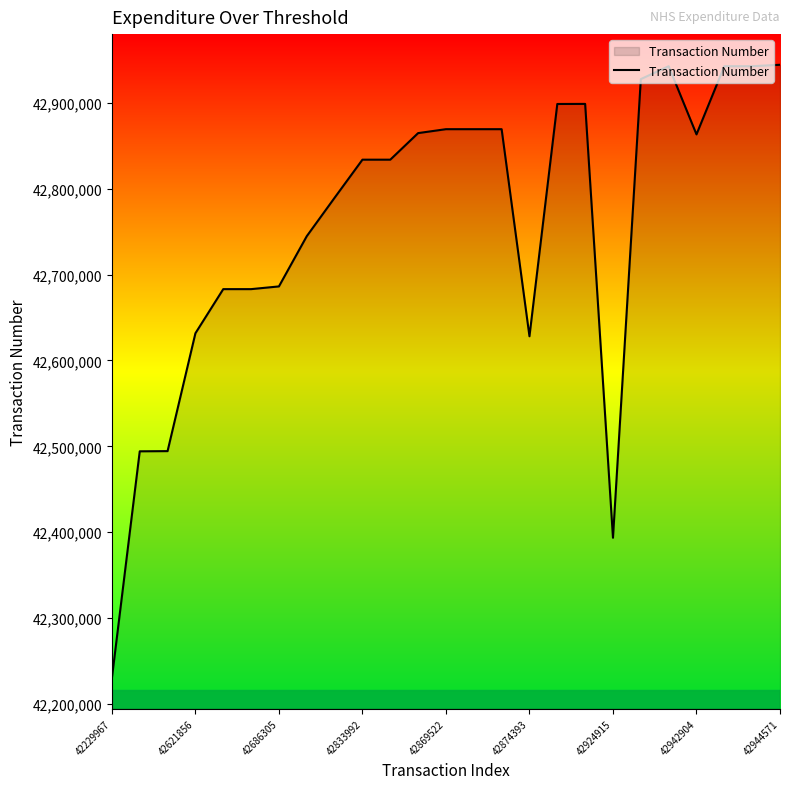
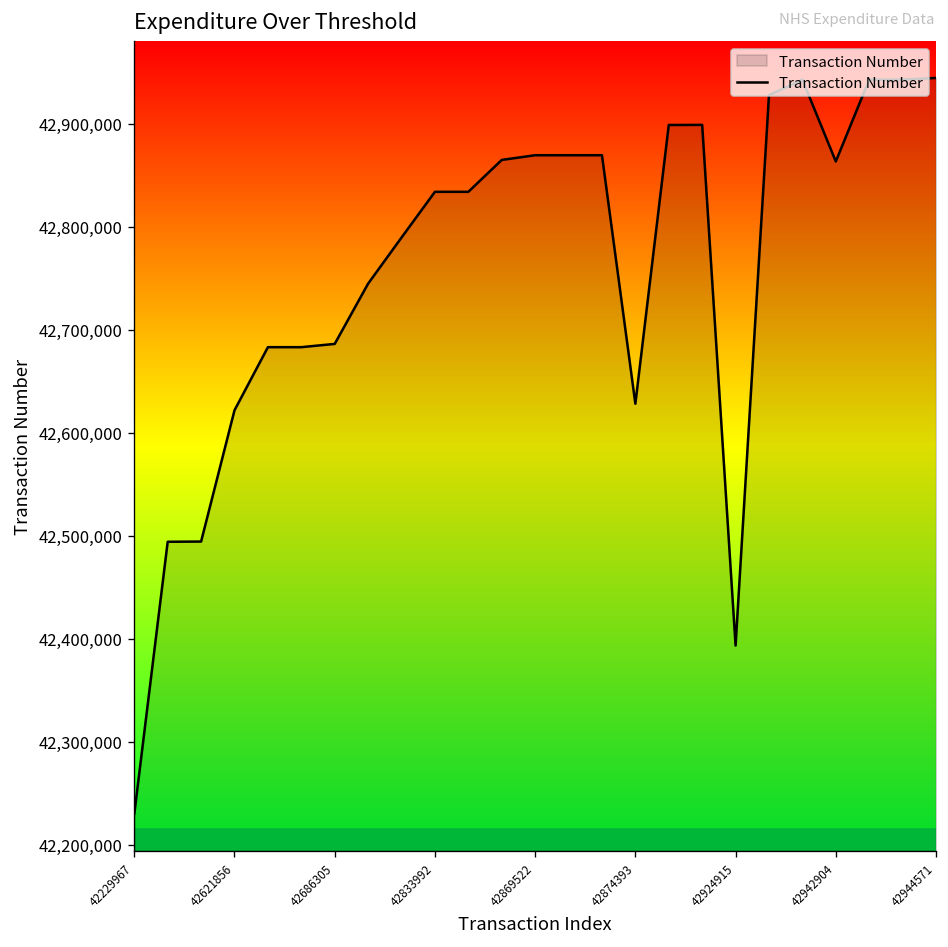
  {
    "42229967": "42,230,000",
-   "42621856": "42,630,000",
+   "42621856": "42,620,000",
    "42686305": "42,690,000",
    "42833992": "42,830,000",
    "42869522": "42,870,000",
    "42874393": "42,630,000",
    "42924915": "42,390,000",
    "42942904": "42,860,000",
    "42944571": "42,940,000"
  }
